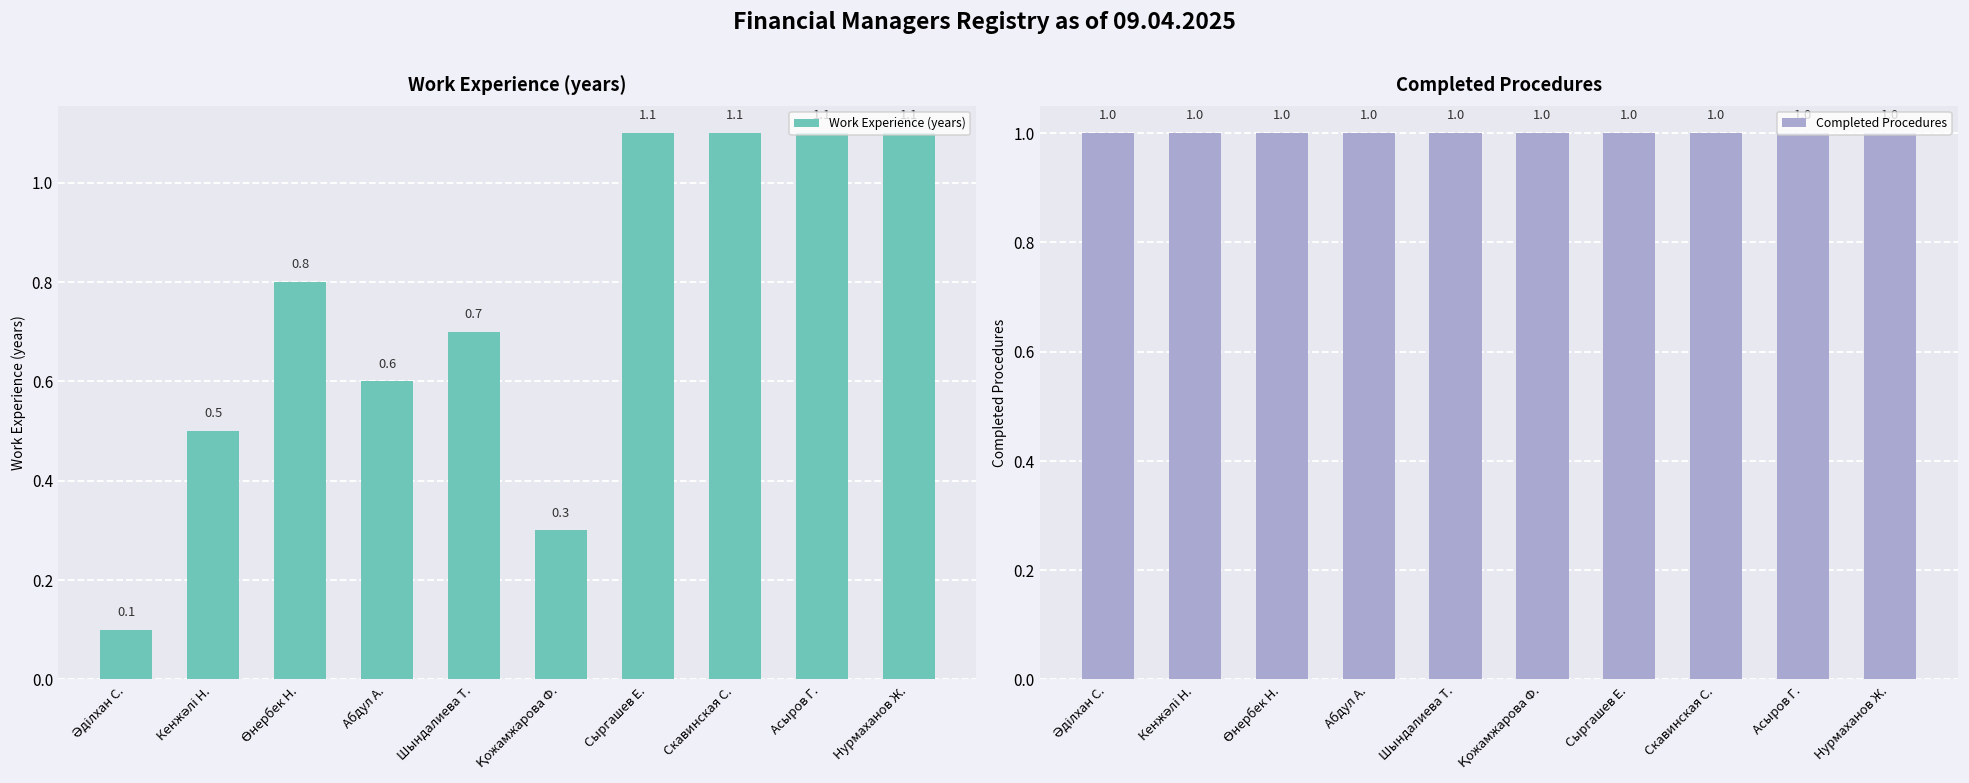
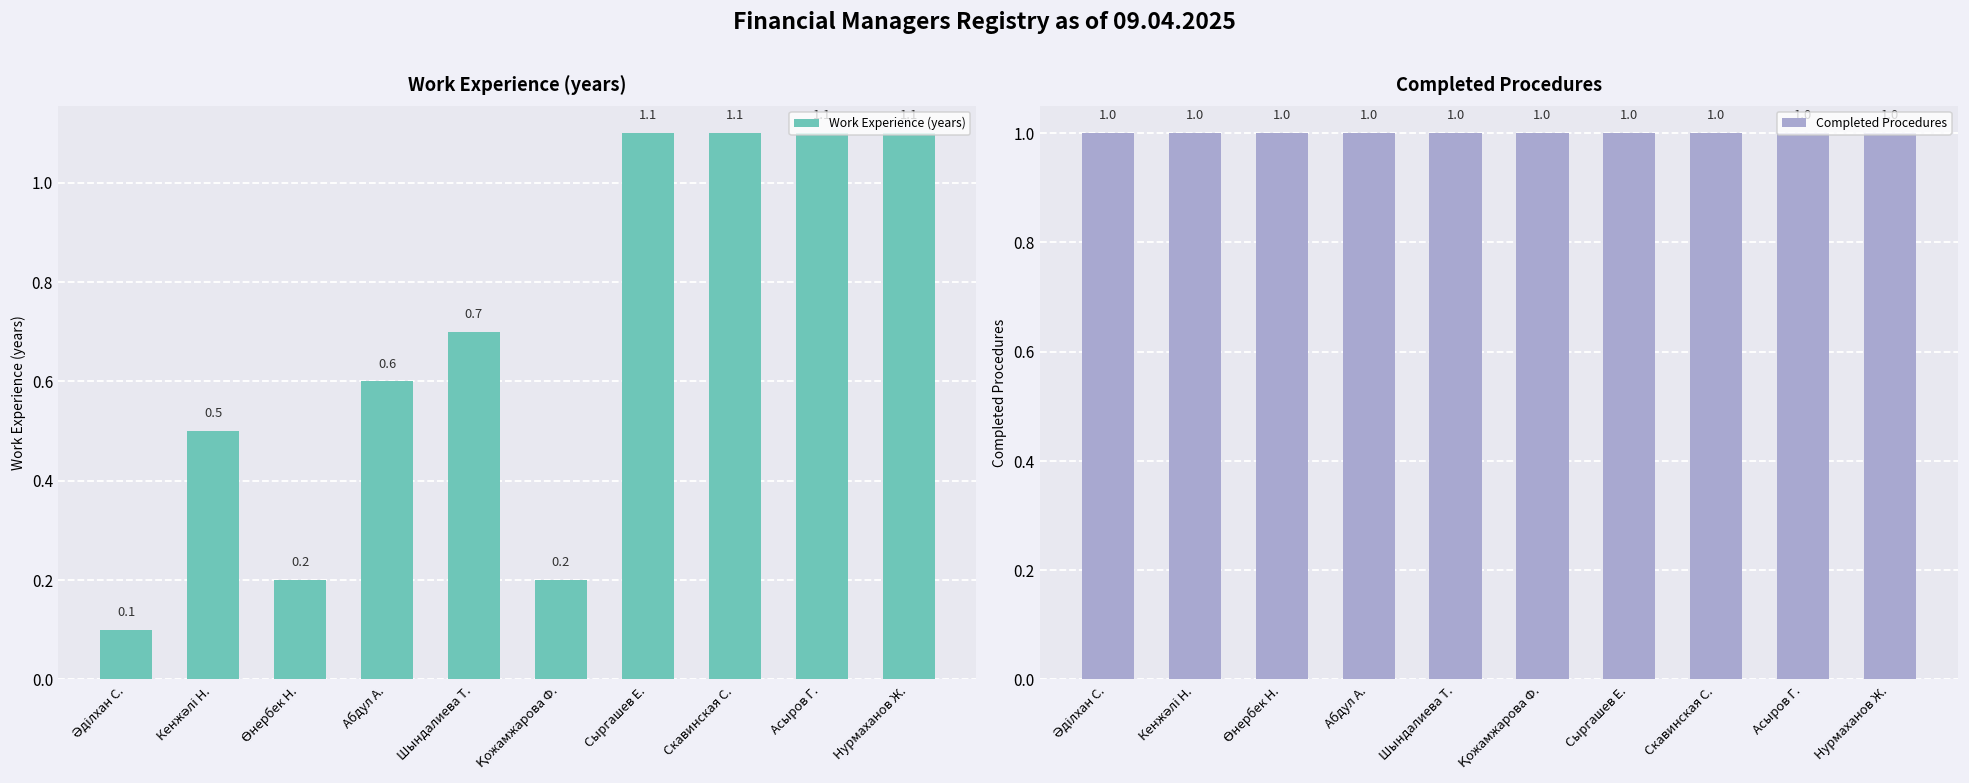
  {
    "Work Experience (years)": {
      "Әділхан С.": 0.1,
      "Кенжәлі Н.": 0.5,
-     "Өнербек Н.": 0.8,
+     "Өнербек Н.": 0.2,
      "Абдул А.": 0.6,
      "Шындалиева Т.": 0.7,
-     "Қожамжарова Ф.": 0.3,
+     "Қожамжарова Ф.": 0.2,
      "Сыргашев Е.": 1.1,
      "Скавинская С.": 1.1
    },
    "Completed Procedures": {
      "Әділхан С.": 1.0,
      "Кенжәлі Н.": 1.0,
      "Өнербек Н.": 1.0,
      "Абдул А.": 1.0,
      "Шындалиева Т.": 1.0,
      "Қожамжарова Ф.": 1.0,
      "Сыргашев Е.": 1.0,
      "Скавинская С.": 1.0
    }
  }
